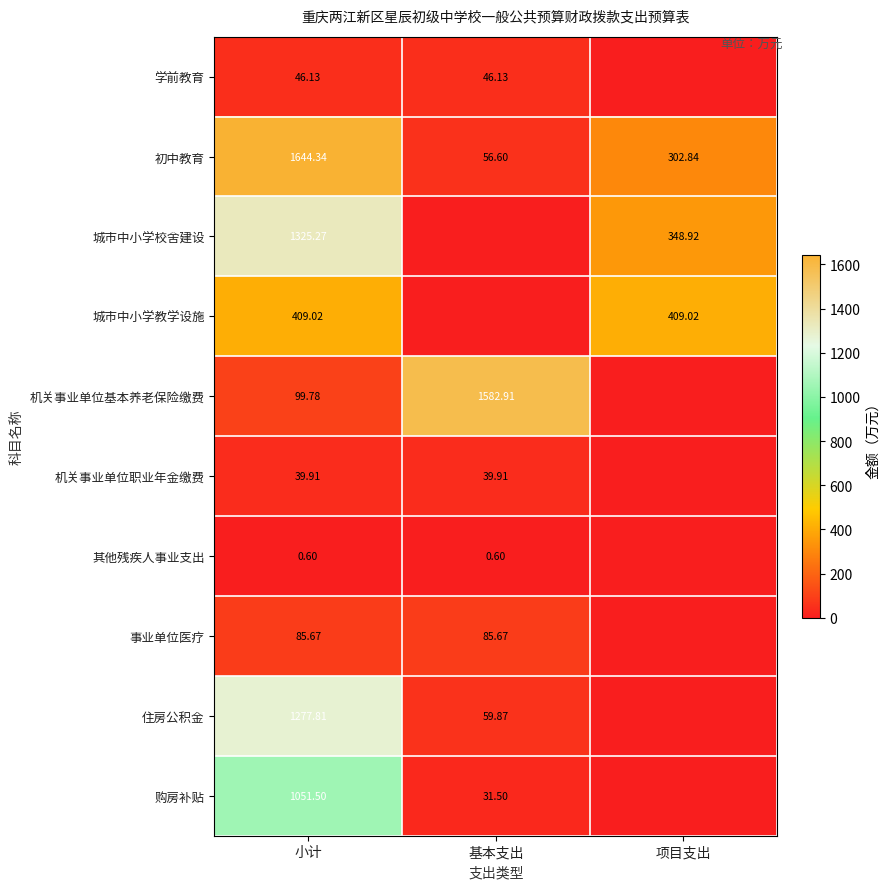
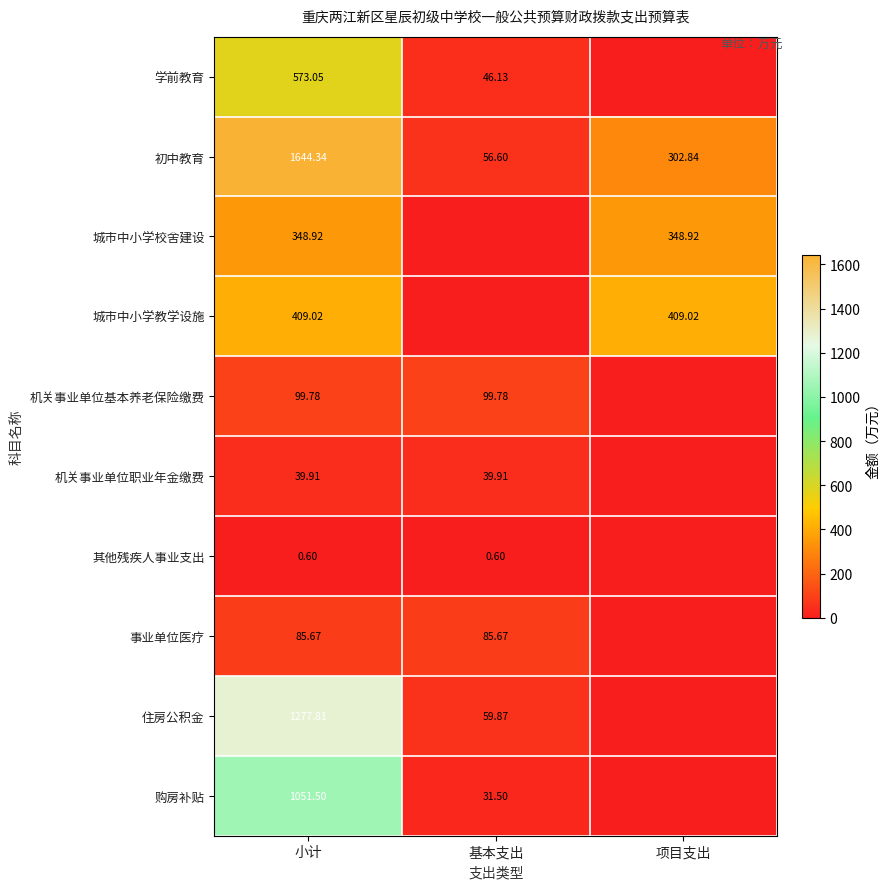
  {
    "学前教育": {
-     "小计": 46.13,
+     "小计": 573.05,
      "基本支出": 46.13
    },
    "初中教育": {
      "小计": 1644.34,
      "基本支出": 56.60,
      "项目支出": 302.84
    },
    "城市中小学校舍建设": {
-     "小计": 1325.27,
+     "小计": 348.92,
      "项目支出": 348.92
    },
    "城市中小学教学设施": {
      "小计": 409.02,
      "项目支出": 409.02
    },
    "机关事业单位基本养老保险缴费": {
      "小计": 99.78,
-     "基本支出": 1582.91
+     "基本支出": 99.78
    },
    "机关事业单位职业年金缴费": {
      "小计": 39.91,
      "基本支出": 39.91
    },
    "其他残疾人事业支出": {
      "小计": 0.60,
      "基本支出": 0.60
    },
    "事业单位医疗": {
      "小计": 85.67,
      "基本支出": 85.67
    },
    "住房公积金": {
      "基本支出": 59.87
    },
    "购房补贴": {
      "小计": 1051.50,
      "基本支出": 31.50
    }
  }
